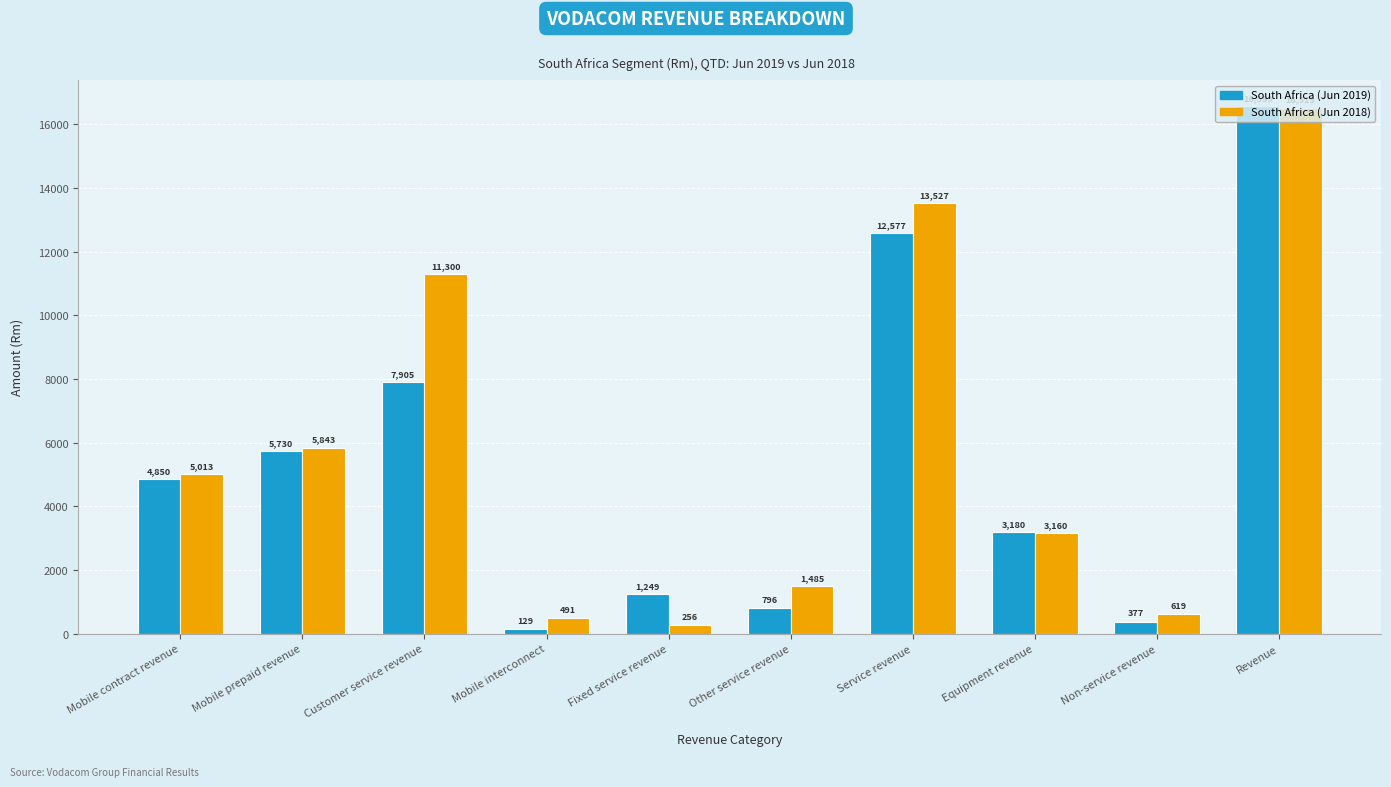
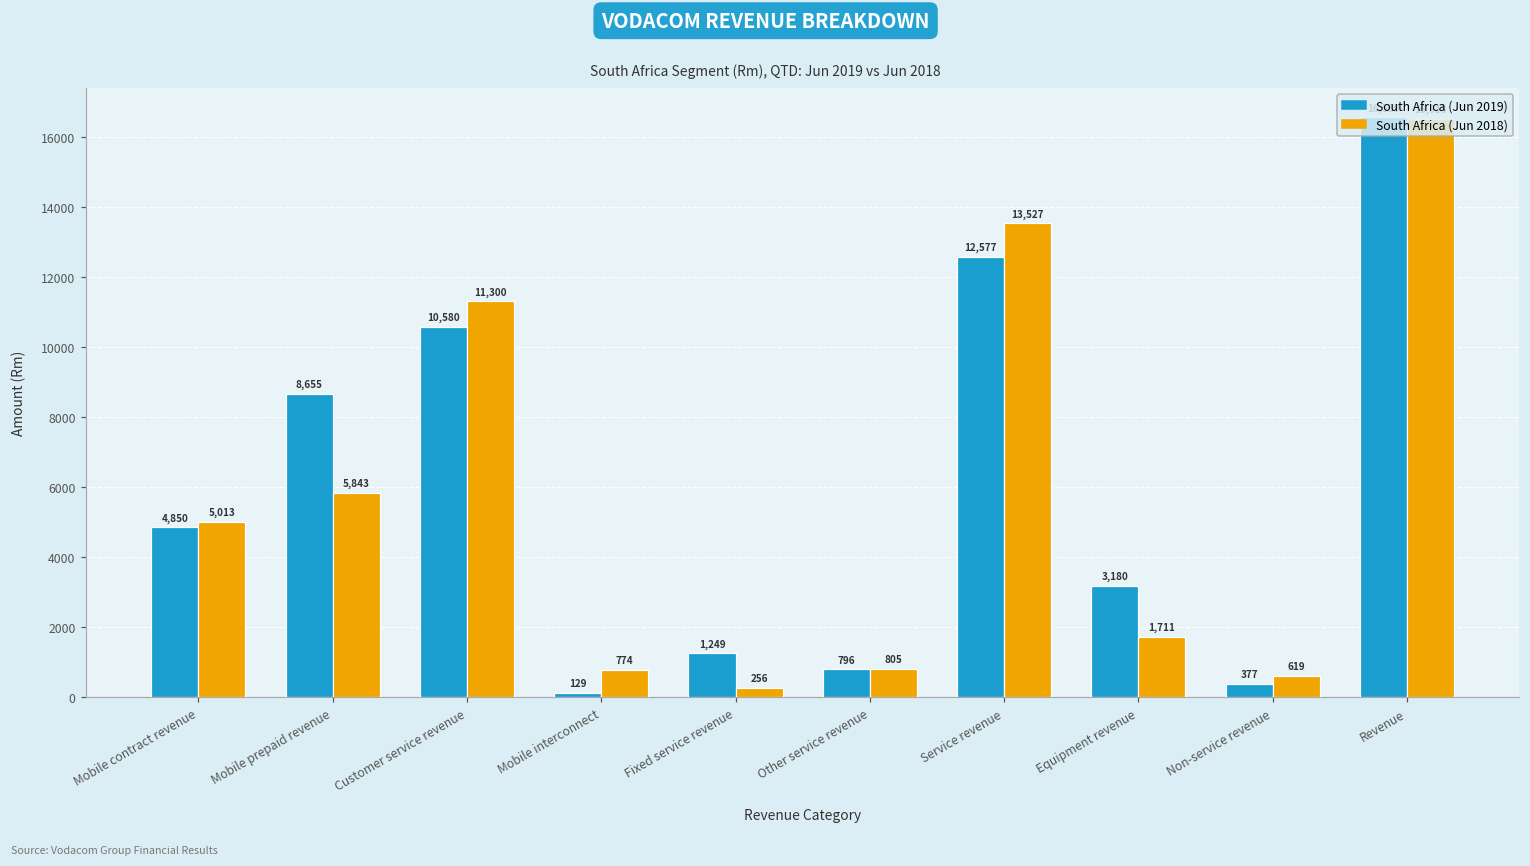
  {
    "South Africa (Jun 2019)": {
      "Mobile contract revenue": "4,850",
-     "Mobile prepaid revenue": "5,730",
-     "Customer service revenue": "7,905",
+     "Mobile prepaid revenue": "8,655",
+     "Customer service revenue": "10,580",
      "Mobile interconnect": "129",
      "Fixed service revenue": "1,249",
      "Other service revenue": "796",
      "Service revenue": "12,577",
      "Equipment revenue": "3,180",
      "Non-service revenue": "377"
    },
    "South Africa (Jun 2018)": {
      "Mobile contract revenue": "5,013",
      "Mobile prepaid revenue": "5,843",
      "Customer service revenue": "11,300",
-     "Mobile interconnect": "491",
+     "Mobile interconnect": "774",
      "Fixed service revenue": "256",
-     "Other service revenue": "1,485",
+     "Other service revenue": "805",
      "Service revenue": "13,527",
-     "Equipment revenue": "3,160",
+     "Equipment revenue": "1,711",
      "Non-service revenue": "619"
    }
  }
